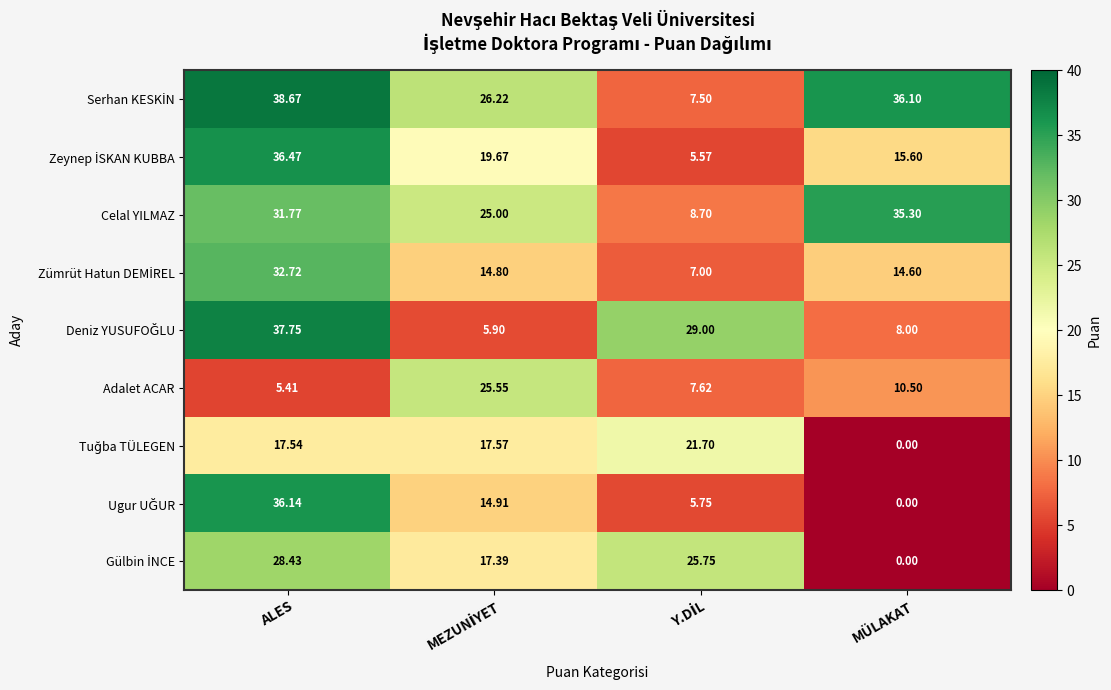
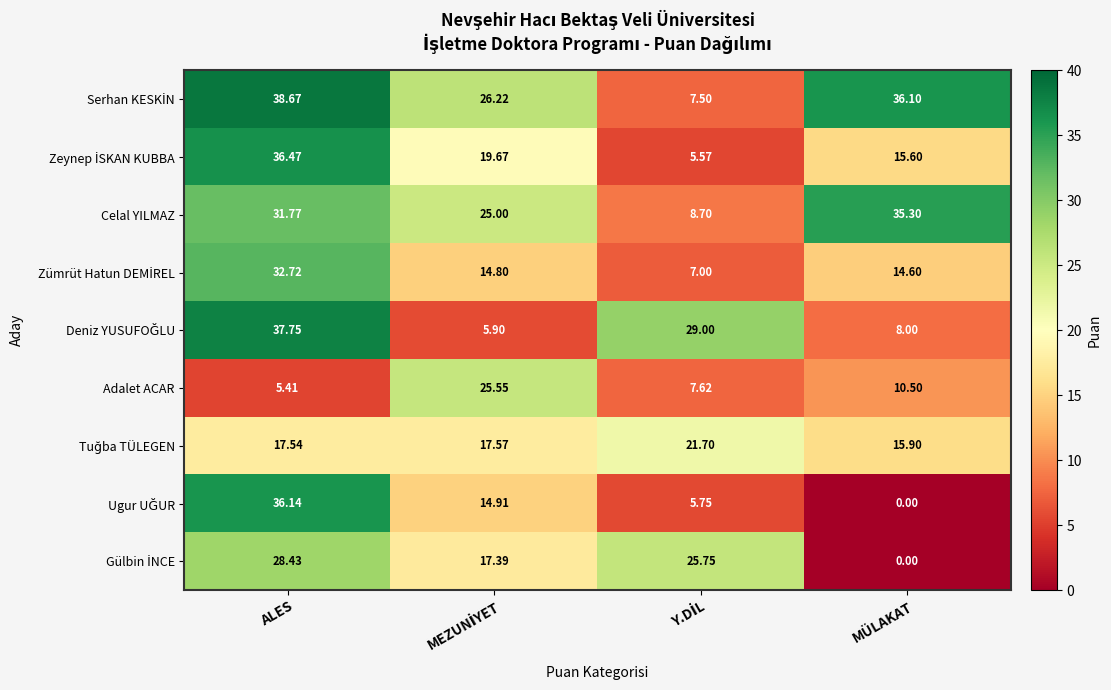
  {
    "Serhan KESKİN": {
      "ALES": 38.67,
      "MEZUNİYET": 26.22,
      "Y.DİL": 7.50,
      "MÜLAKAT": 36.10
    },
    "Zeynep İSKAN KUBBA": {
      "ALES": 36.47,
      "MEZUNİYET": 19.67,
      "Y.DİL": 5.57,
      "MÜLAKAT": 15.60
    },
    "Celal YILMAZ": {
      "ALES": 31.77,
      "MEZUNİYET": 25.00,
      "Y.DİL": 8.70,
      "MÜLAKAT": 35.30
    },
    "Zümrüt Hatun DEMİREL": {
      "ALES": 32.72,
      "MEZUNİYET": 14.80,
      "Y.DİL": 7.00,
      "MÜLAKAT": 14.60
    },
    "Deniz YUSUFOĞLU": {
      "ALES": 37.75,
      "MEZUNİYET": 5.90,
      "Y.DİL": 29.00,
      "MÜLAKAT": 8.00
    },
    "Adalet ACAR": {
      "ALES": 5.41,
      "MEZUNİYET": 25.55,
      "Y.DİL": 7.62,
      "MÜLAKAT": 10.50
    },
    "Tuğba TÜLEGEN": {
      "ALES": 17.54,
      "MEZUNİYET": 17.57,
      "Y.DİL": 21.70,
-     "MÜLAKAT": 0.00
+     "MÜLAKAT": 15.90
    },
    "Ugur UĞUR": {
      "ALES": 36.14,
      "MEZUNİYET": 14.91,
      "Y.DİL": 5.75,
      "MÜLAKAT": 0.00
    },
    "Gülbin İNCE": {
      "ALES": 28.43,
      "MEZUNİYET": 17.39,
      "Y.DİL": 25.75,
      "MÜLAKAT": 0.00
    }
  }
